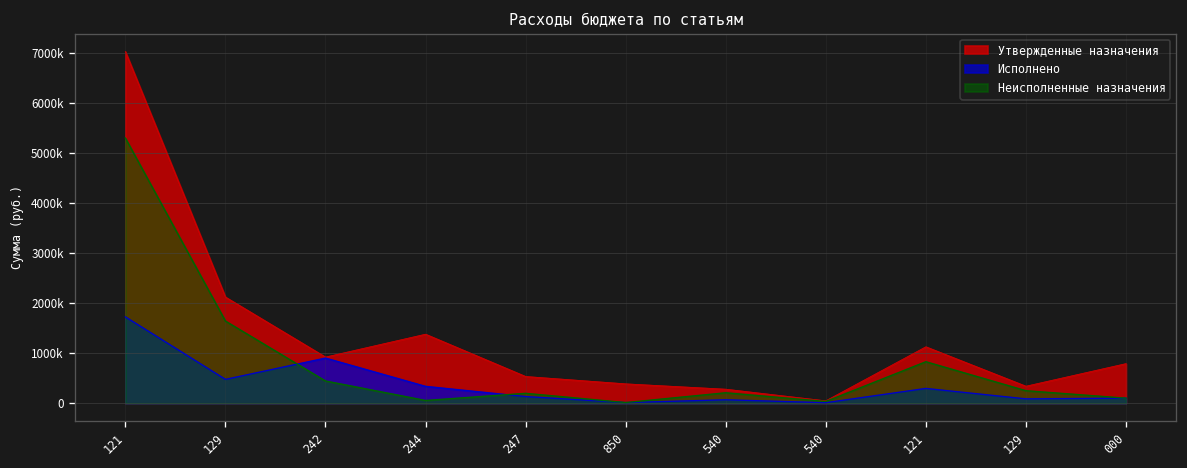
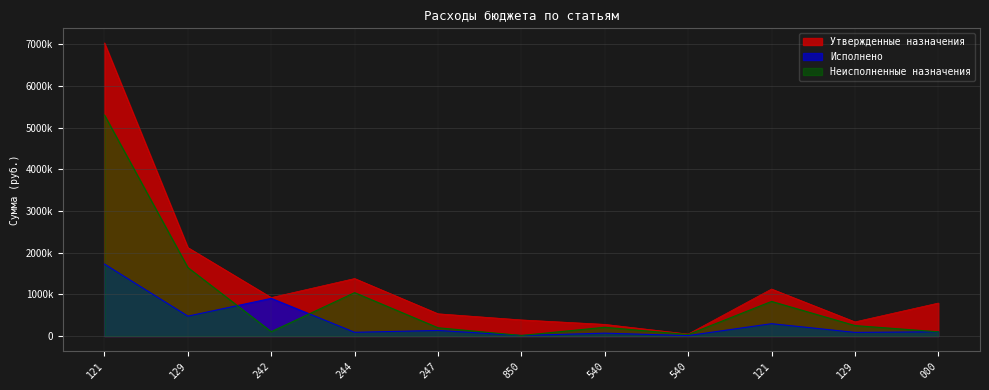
  {
    "Утвержденные назначения": {
      "244": 1400000,
      "247": 500000,
      "850": 400000,
      "000": 800000
    },
    "Исполнено": {
-     "244": 300000,
+     "244": 100000,
      "247": 100000
    },
    "Неисполненные назначения": {
-     "242": 400000,
-     "244": 100000,
+     "242": 100000,
+     "244": 1000000,
      "247": 200000
    }
  }
